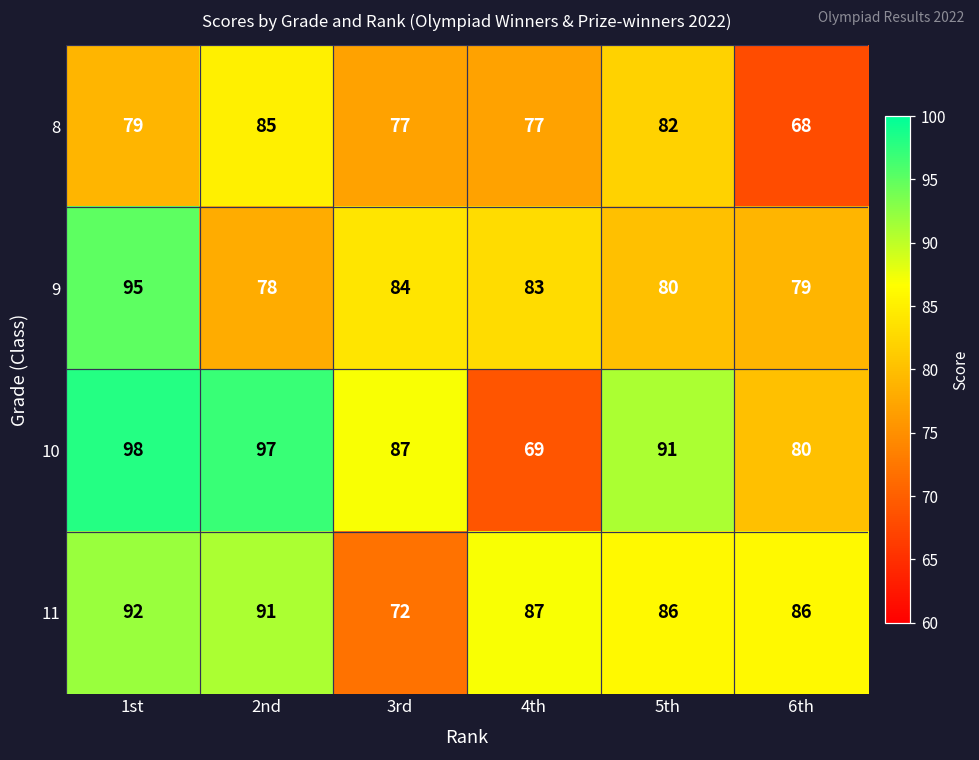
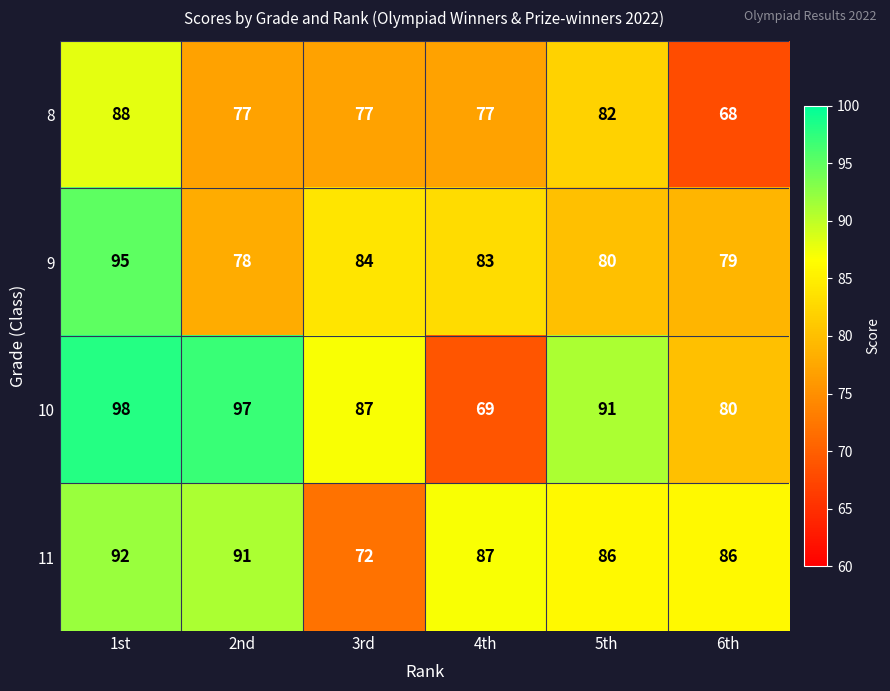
  {
    "8": {
-     "1st": 79,
-     "2nd": 85,
+     "1st": 88,
+     "2nd": 77,
      "3rd": 77,
      "4th": 77,
      "5th": 82,
      "6th": 68
    },
    "9": {
      "1st": 95,
      "2nd": 78,
      "3rd": 84,
      "4th": 83,
      "5th": 80,
      "6th": 79
    },
    "10": {
      "1st": 98,
      "2nd": 97,
      "3rd": 87,
      "4th": 69,
      "5th": 91,
      "6th": 80
    },
    "11": {
      "1st": 92,
      "2nd": 91,
      "3rd": 72,
      "4th": 87,
      "5th": 86,
      "6th": 86
    }
  }
